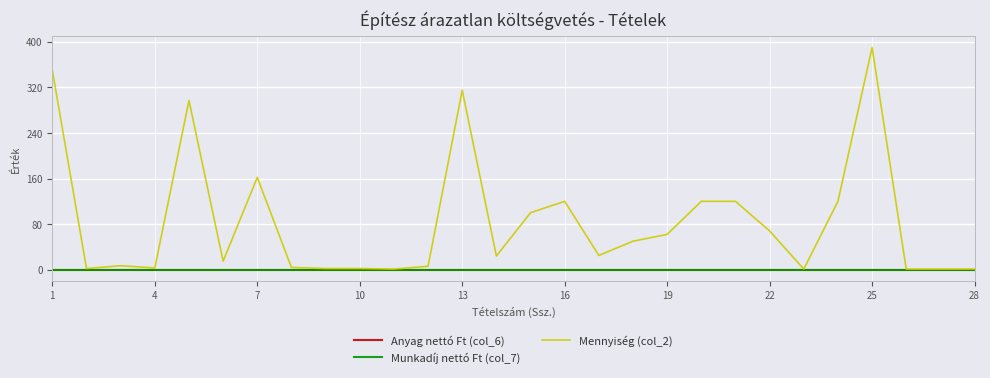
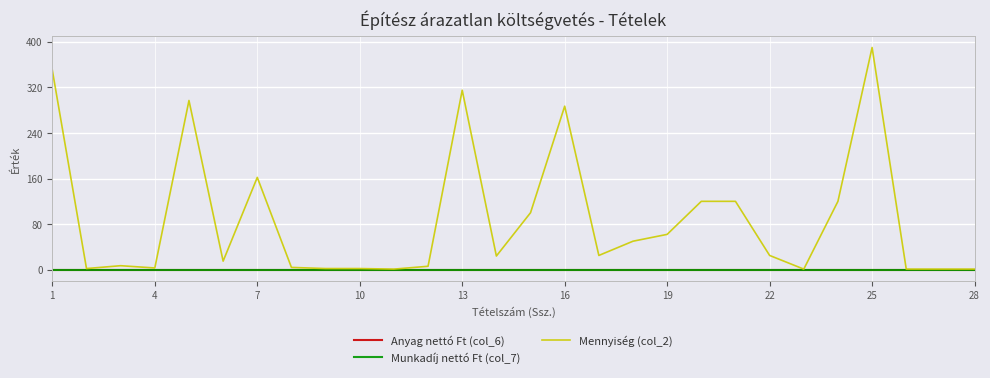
  {
    "Munkadíj nettó Ft (col_7)": {
      "1": 0,
      "7": 0,
      "13": 0,
      "16": 0,
      "19": 0,
      "22": 0,
      "25": 0
    },
    "Mennyiség (col_2)": {
      "1": 350,
      "7": 160,
      "13": 320,
-     "16": 120,
+     "16": 290,
      "19": 60,
-     "22": 70,
+     "22": 30,
      "25": 390
    }
  }
